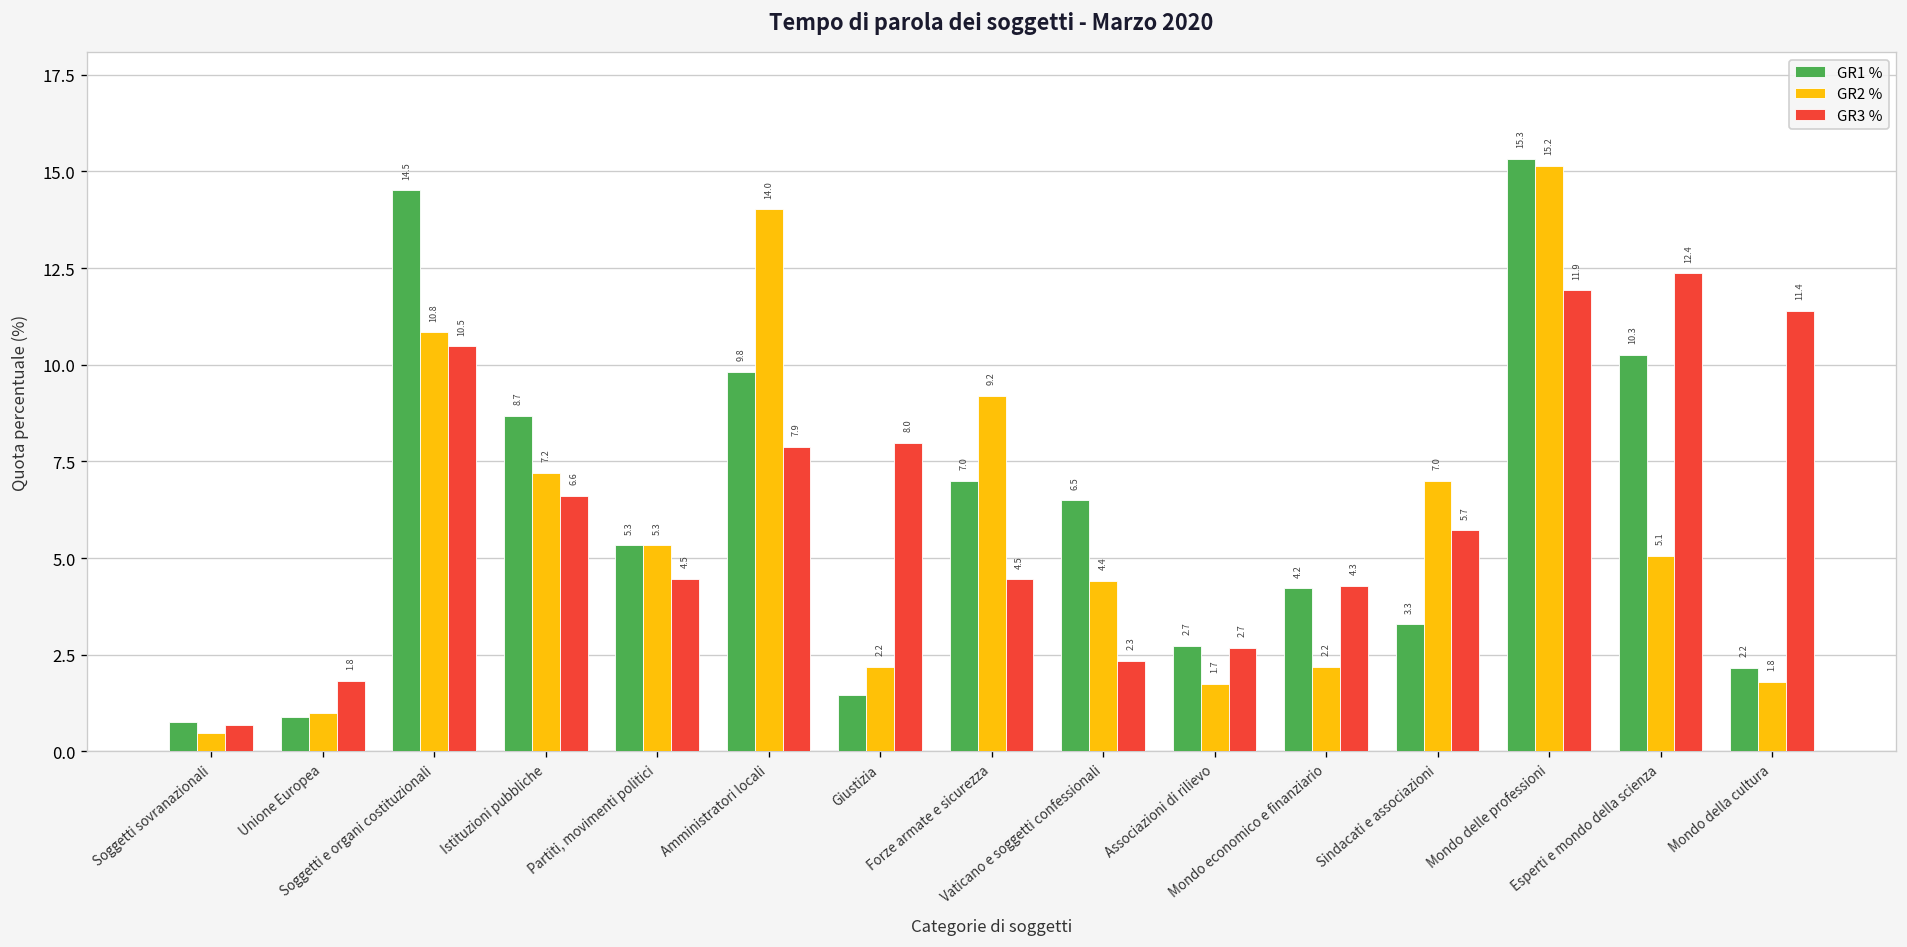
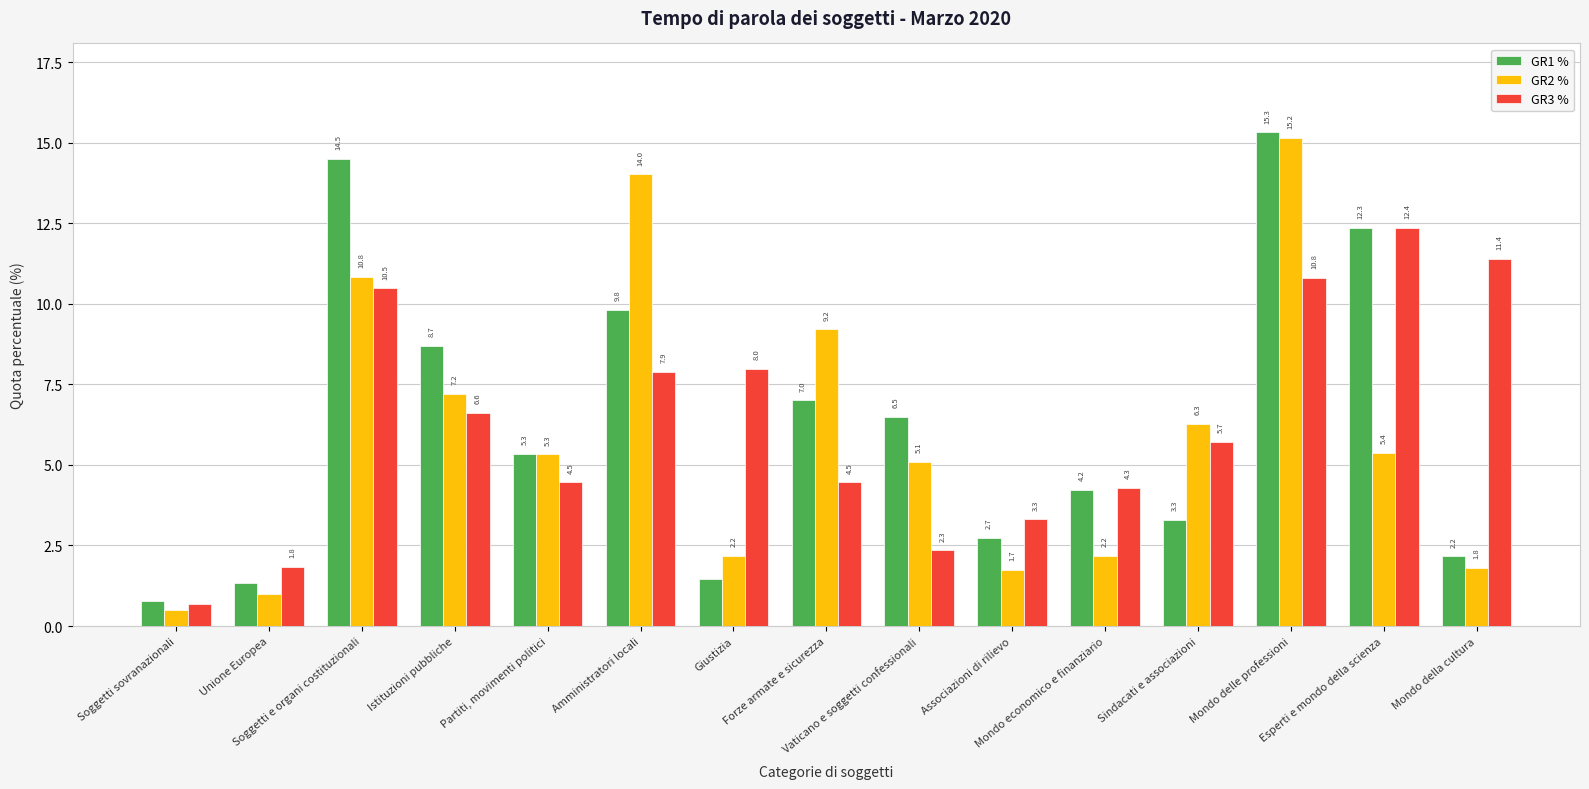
  {
    "GR1 %": {
-     "Unione Europea": 0.9,
+     "Unione Europea": 1.3,
      "Soggetti e organi costituzionali": 14.5,
      "Istituzioni pubbliche": 8.7,
      "Partiti, movimenti politici": 5.3,
      "Amministratori locali": 9.8,
      "Forze armate e sicurezza": 7.0,
      "Vaticano e soggetti confessionali": 6.5,
      "Associazioni di rilievo": 2.7,
      "Mondo economico e finanziario": 4.2,
      "Sindacati e associazioni": 3.3,
      "Mondo delle professioni": 15.3,
-     "Esperti e mondo della scienza": 10.3,
+     "Esperti e mondo della scienza": 12.3,
      "Mondo della cultura": 2.2
    },
    "GR2 %": {
      "Soggetti e organi costituzionali": 10.8,
      "Istituzioni pubbliche": 7.2,
      "Partiti, movimenti politici": 5.3,
      "Amministratori locali": 14.0,
      "Giustizia": 2.2,
      "Forze armate e sicurezza": 9.2,
-     "Vaticano e soggetti confessionali": 4.4,
+     "Vaticano e soggetti confessionali": 5.1,
      "Associazioni di rilievo": 1.7,
      "Mondo economico e finanziario": 2.2,
-     "Sindacati e associazioni": 7.0,
+     "Sindacati e associazioni": 6.3,
      "Mondo delle professioni": 15.2,
-     "Esperti e mondo della scienza": 5.1,
+     "Esperti e mondo della scienza": 5.4,
      "Mondo della cultura": 1.8
    },
    "GR3 %": {
      "Unione Europea": 1.8,
      "Soggetti e organi costituzionali": 10.5,
      "Istituzioni pubbliche": 6.6,
      "Partiti, movimenti politici": 4.5,
      "Amministratori locali": 7.9,
      "Giustizia": 8.0,
      "Forze armate e sicurezza": 4.5,
      "Vaticano e soggetti confessionali": 2.3,
-     "Associazioni di rilievo": 2.7,
+     "Associazioni di rilievo": 3.3,
      "Mondo economico e finanziario": 4.3,
      "Sindacati e associazioni": 5.7,
-     "Mondo delle professioni": 11.9,
+     "Mondo delle professioni": 10.8,
      "Esperti e mondo della scienza": 12.4,
      "Mondo della cultura": 11.4
    }
  }
